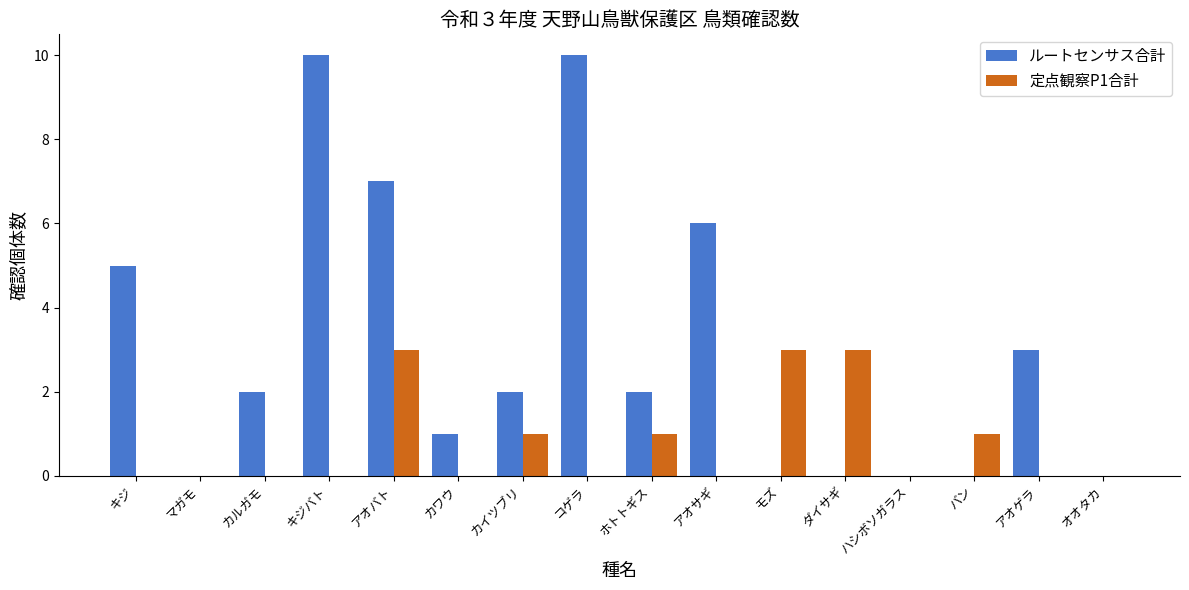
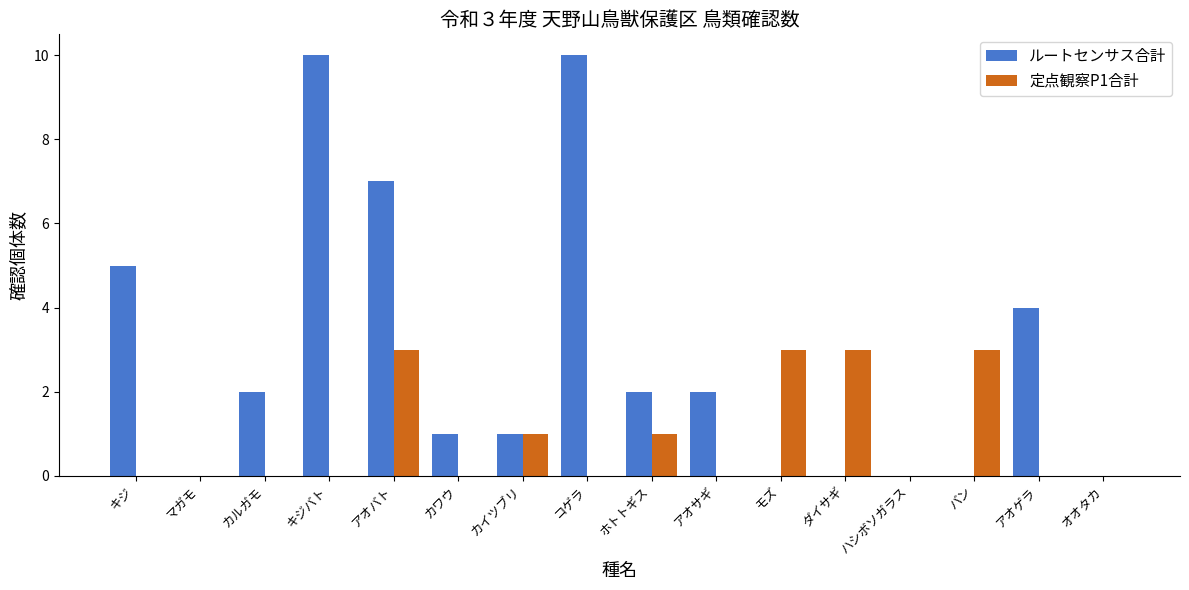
  {
    "ルートセンサス合計": {
      "キジ": 5,
      "マガモ": 0,
      "カルガモ": 2,
      "キジバト": 10,
      "アオバト": 7,
      "カワウ": 1,
-     "カイツブリ": 2,
+     "カイツブリ": 1,
      "コゲラ": 10,
      "ホトトギス": 2,
-     "アオサギ": 6,
+     "アオサギ": 2,
      "モズ": 0,
      "ダイサギ": 0,
      "ハシボソガラス": 0,
      "バン": 0,
-     "アオゲラ": 3,
+     "アオゲラ": 4,
      "オオタカ": 0
    },
    "定点観察P1合計": {
      "キジ": 0,
      "マガモ": 0,
      "カルガモ": 0,
      "キジバト": 0,
      "アオバト": 3,
      "カワウ": 0,
      "カイツブリ": 1,
      "コゲラ": 0,
      "ホトトギス": 1,
      "アオサギ": 0,
      "モズ": 3,
      "ダイサギ": 3,
      "ハシボソガラス": 0,
-     "バン": 1,
+     "バン": 3,
      "アオゲラ": 0,
      "オオタカ": 0
    }
  }
